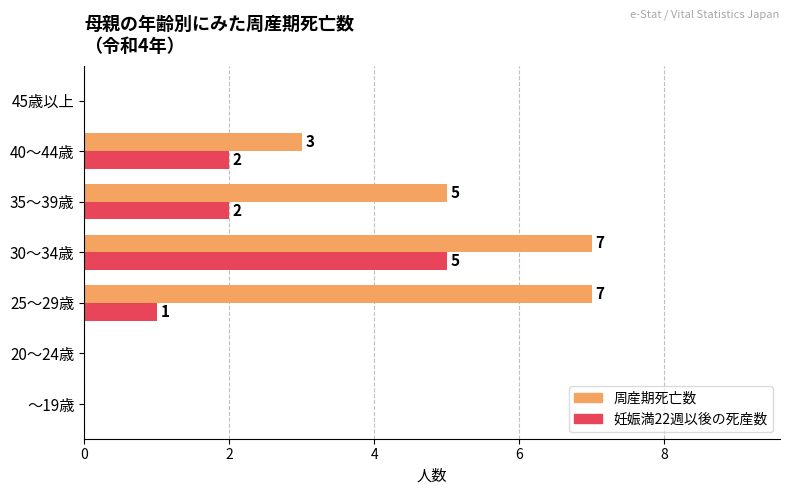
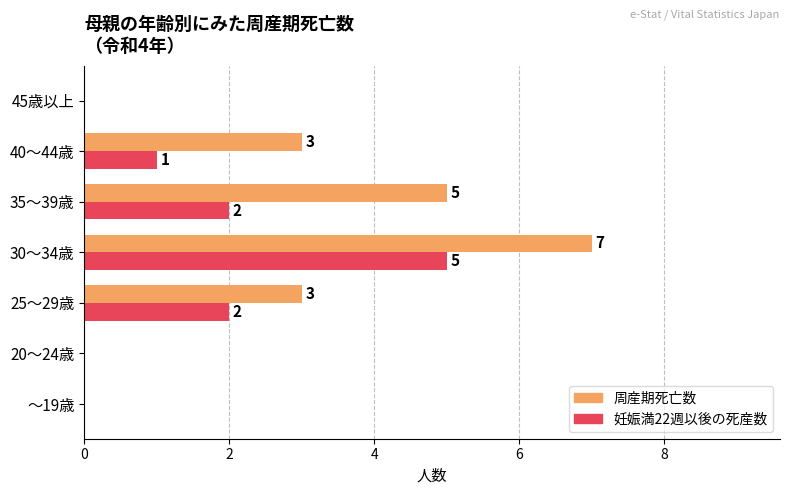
  {
    "周産期死亡数": {
      "40～44歳": 3,
      "35～39歳": 5,
      "30～34歳": 7,
-     "25～29歳": 7
+     "25～29歳": 3
    },
    "妊娠満22週以後の死産数": {
-     "40～44歳": 2,
+     "40～44歳": 1,
      "35～39歳": 2,
      "30～34歳": 5,
-     "25～29歳": 1
+     "25～29歳": 2
    }
  }
